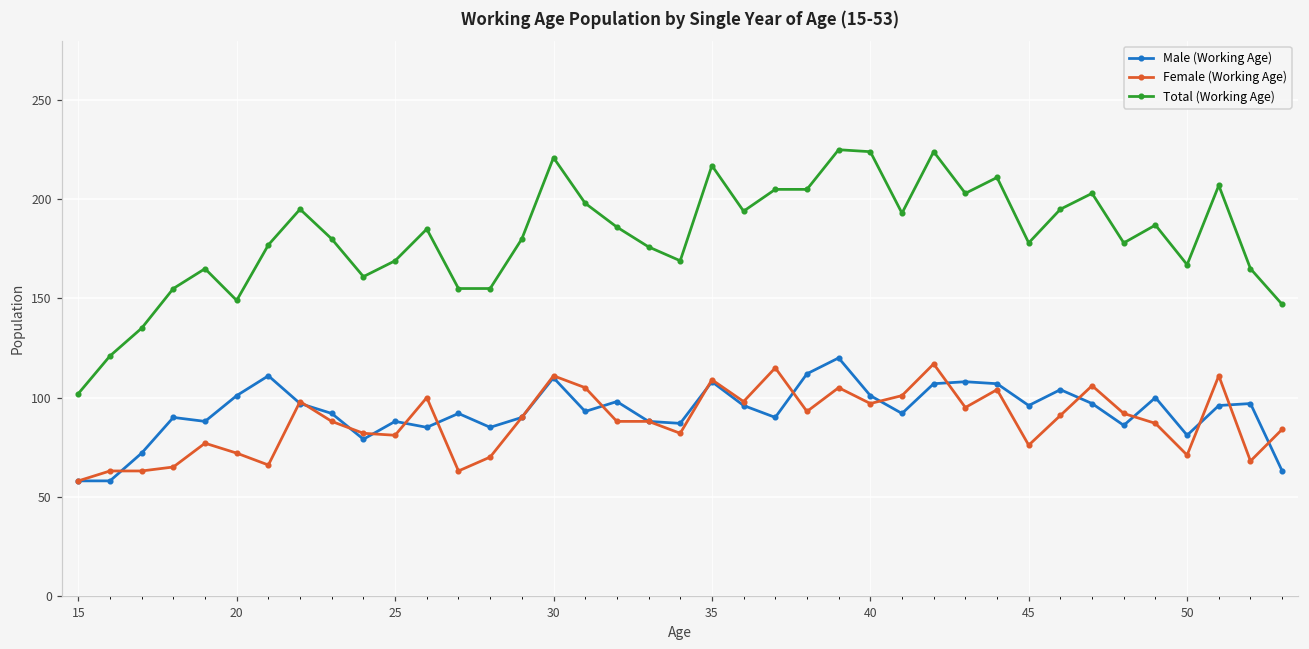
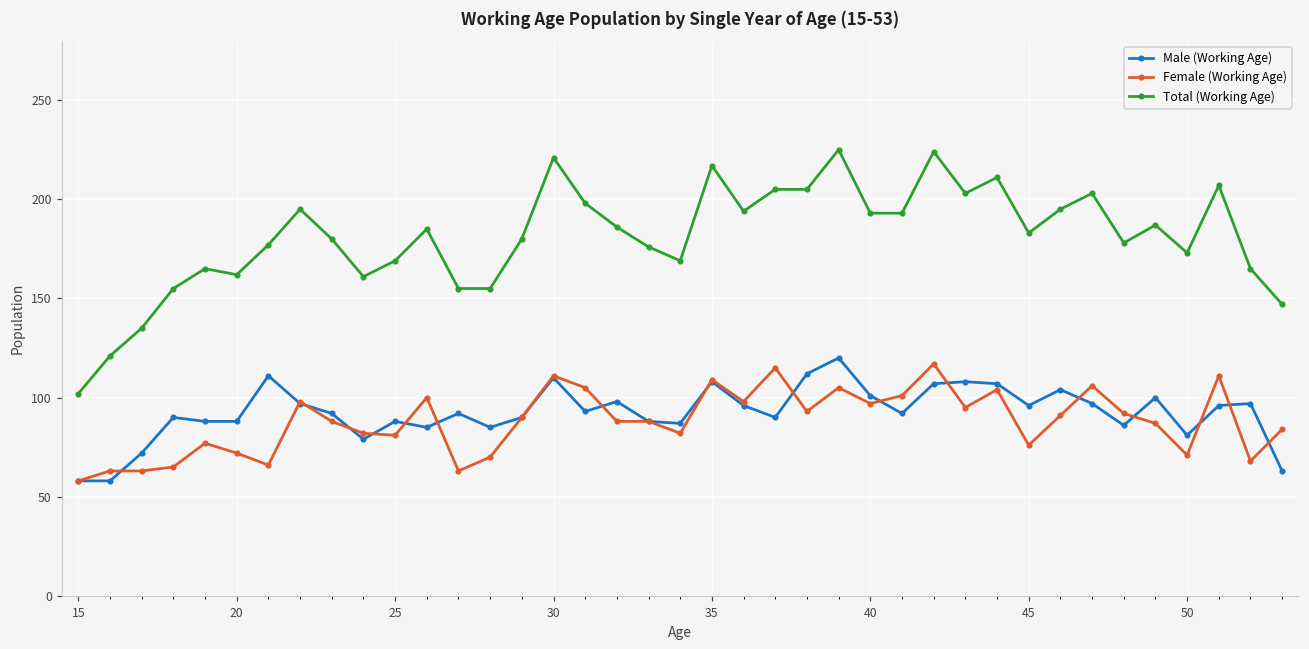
  {
    "Male (Working Age)": {
-     "20": 101,
+     "20": 88,
      "25": 88,
      "40": 101,
      "45": 96,
      "50": 81
    },
    "Female (Working Age)": {
      "20": 72,
      "25": 81,
      "40": 97,
      "45": 76,
      "50": 71
    },
    "Total (Working Age)": {
      "15": 102,
-     "20": 149,
+     "20": 162,
      "25": 169,
      "30": 221,
      "35": 217,
-     "40": 224,
-     "45": 178,
-     "50": 167
+     "40": 193,
+     "45": 183,
+     "50": 173
    }
  }
